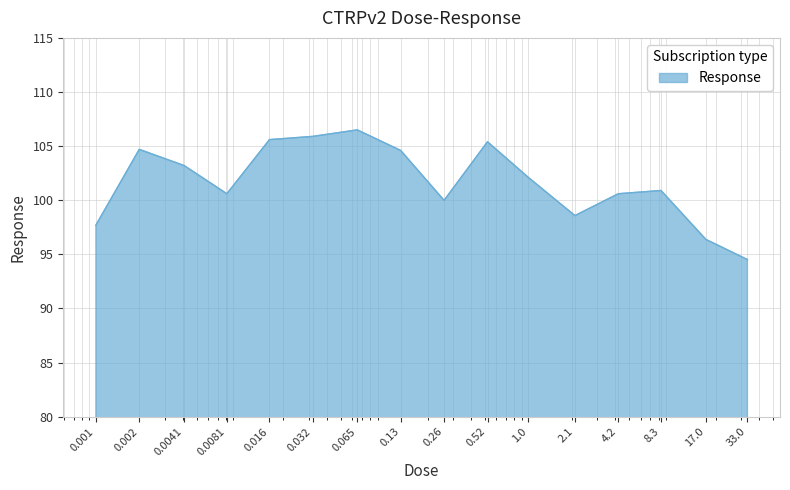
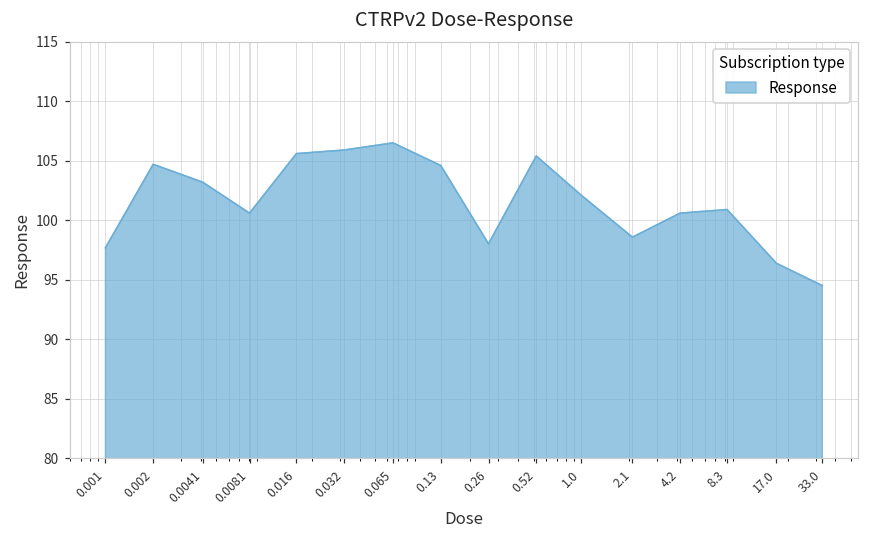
  {
    "0.001": 97.7,
    "0.002": 104.7,
    "0.0041": 103.2,
    "0.0081": 100.6,
    "0.016": 105.6,
    "0.032": 105.9,
    "0.065": 106.5,
    "0.13": 104.6,
-   "0.26": 100.0,
+   "0.26": 98.0,
    "0.52": 105.4,
    "1.0": 102.1,
    "2.1": 98.6,
    "4.2": 100.6,
    "8.3": 100.9,
    "17.0": 96.4,
    "33.0": 94.5
  }
